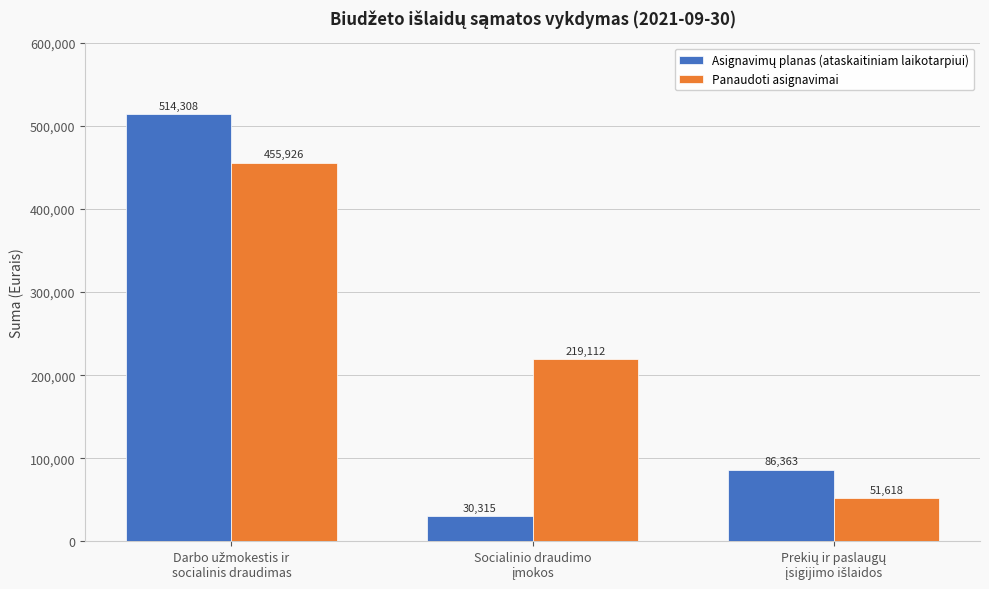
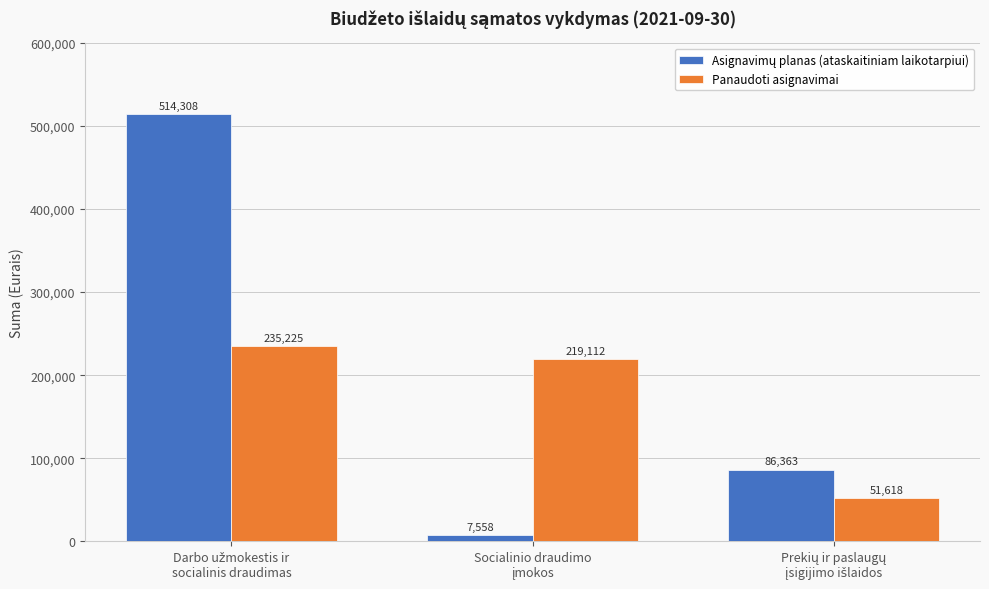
  {
    "Asignavimų planas (ataskaitiniam laikotarpiui)": {
      "Darbo užmokestis ir socialinis draudimas": "514,308",
-     "Socialinio draudimo įmokos": "30,315",
+     "Socialinio draudimo įmokos": "7,558",
      "Prekių ir paslaugų įsigijimo išlaidos": "86,363"
    },
    "Panaudoti asignavimai": {
-     "Darbo užmokestis ir socialinis draudimas": "455,926",
+     "Darbo užmokestis ir socialinis draudimas": "235,225",
      "Socialinio draudimo įmokos": "219,112",
      "Prekių ir paslaugų įsigijimo išlaidos": "51,618"
    }
  }
